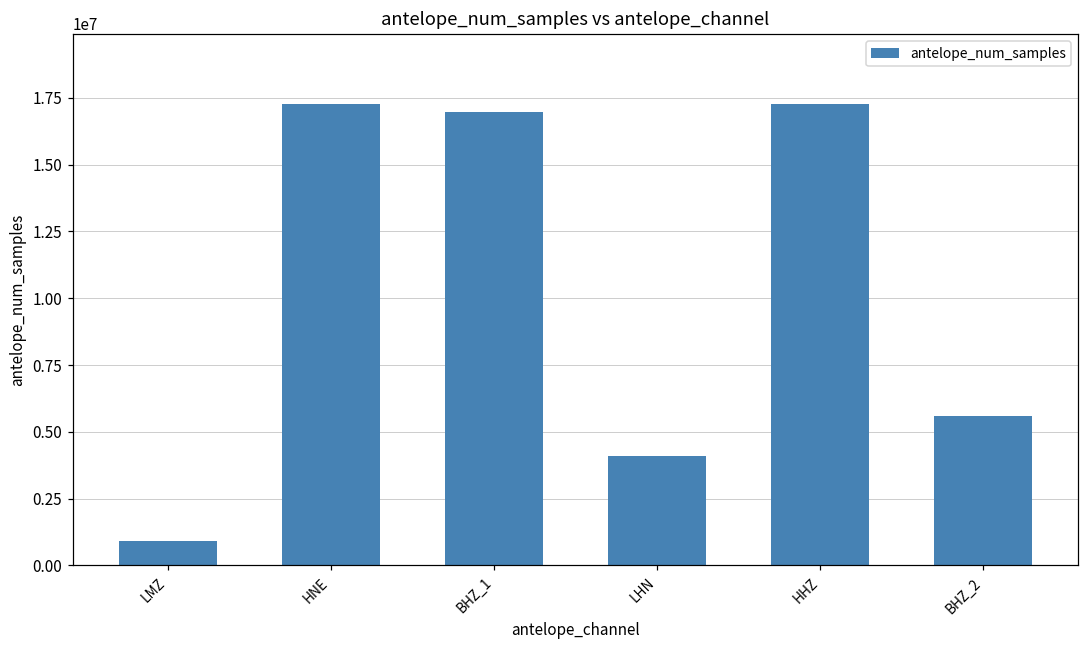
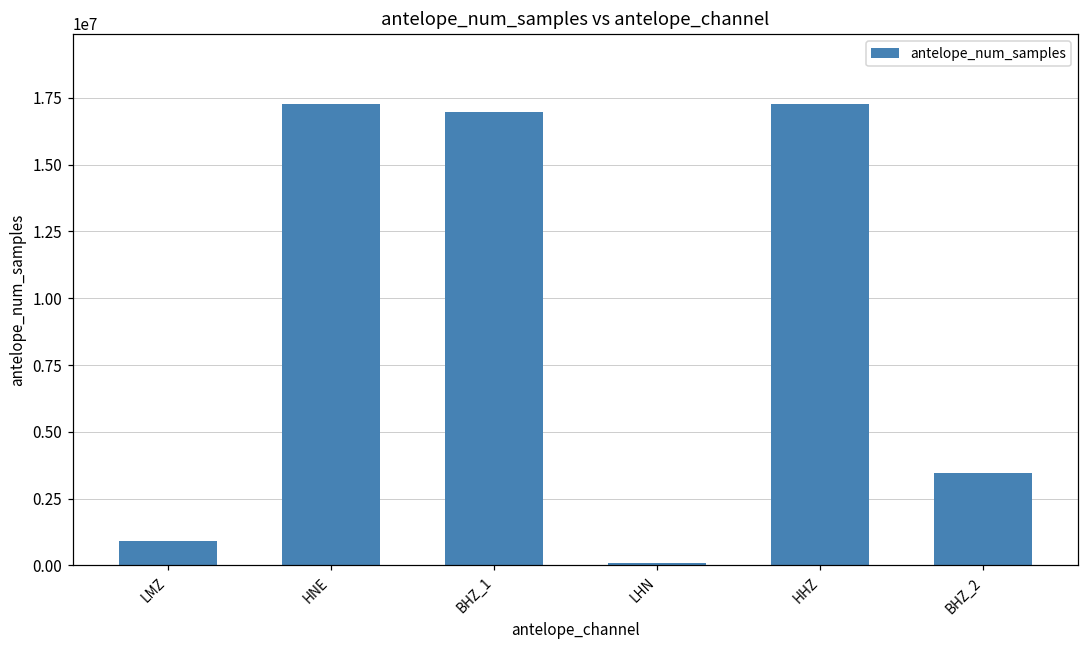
  {
    "LMZ": 900000,
    "HNE": 17300000,
    "BHZ_1": 17000000,
-   "LHN": 4100000,
+   "LHN": 100000,
    "HHZ": 17300000,
-   "BHZ_2": 5600000
+   "BHZ_2": 3500000
  }
